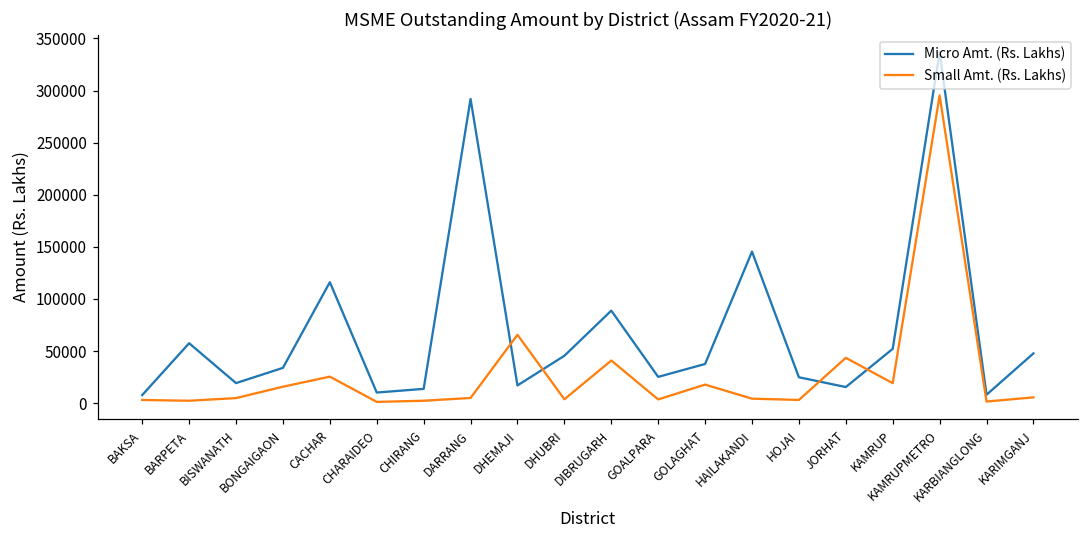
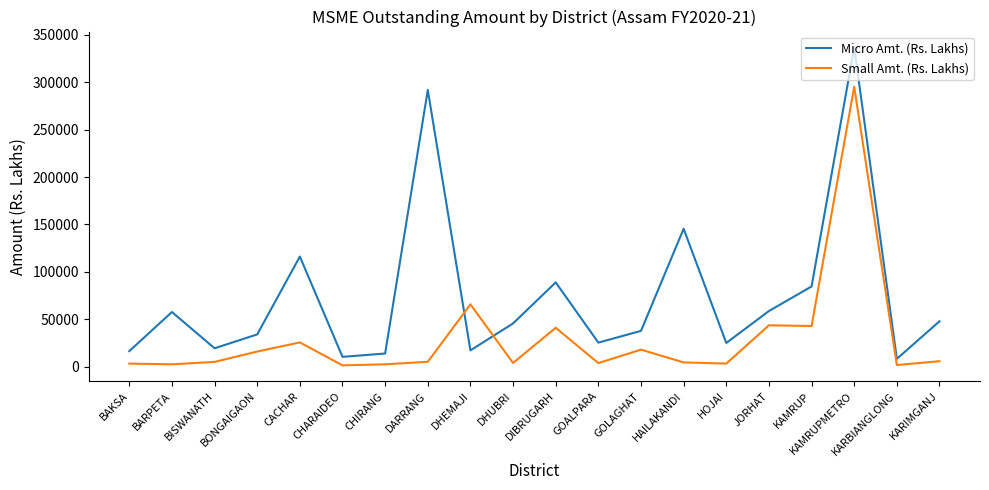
  {
    "Micro Amt. (Rs. Lakhs)": {
-     "BAKSA": 10000,
+     "BAKSA": 20000,
      "BARPETA": 60000,
      "BISWANATH": 20000,
      "BONGAIGAON": 30000,
      "CACHAR": 120000,
      "CHARAIDEO": 10000,
      "CHIRANG": 10000,
      "DARRANG": 290000,
      "DHEMAJI": 20000,
      "DHUBRI": 50000,
      "DIBRUGARH": 90000,
      "GOALPARA": 30000,
      "GOLAGHAT": 40000,
      "HAILAKANDI": 150000,
      "HOJAI": 20000,
-     "JORHAT": 20000,
-     "KAMRUP": 50000,
+     "JORHAT": 60000,
+     "KAMRUP": 80000,
      "KARBIANGLONG": 10000,
      "KARIMGANJ": 50000
    },
    "Small Amt. (Rs. Lakhs)": {
      "BAKSA": 0,
      "BARPETA": 0,
      "BISWANATH": 0,
      "BONGAIGAON": 20000,
      "CACHAR": 30000,
      "CHARAIDEO": 0,
      "CHIRANG": 0,
      "DARRANG": 10000,
      "DHEMAJI": 70000,
      "DHUBRI": 0,
      "DIBRUGARH": 40000,
      "GOALPARA": 0,
      "GOLAGHAT": 20000,
      "HAILAKANDI": 0,
      "HOJAI": 0,
      "JORHAT": 40000,
-     "KAMRUP": 20000,
+     "KAMRUP": 40000,
      "KAMRUPMETRO": 300000,
      "KARBIANGLONG": 0,
      "KARIMGANJ": 10000
    }
  }
